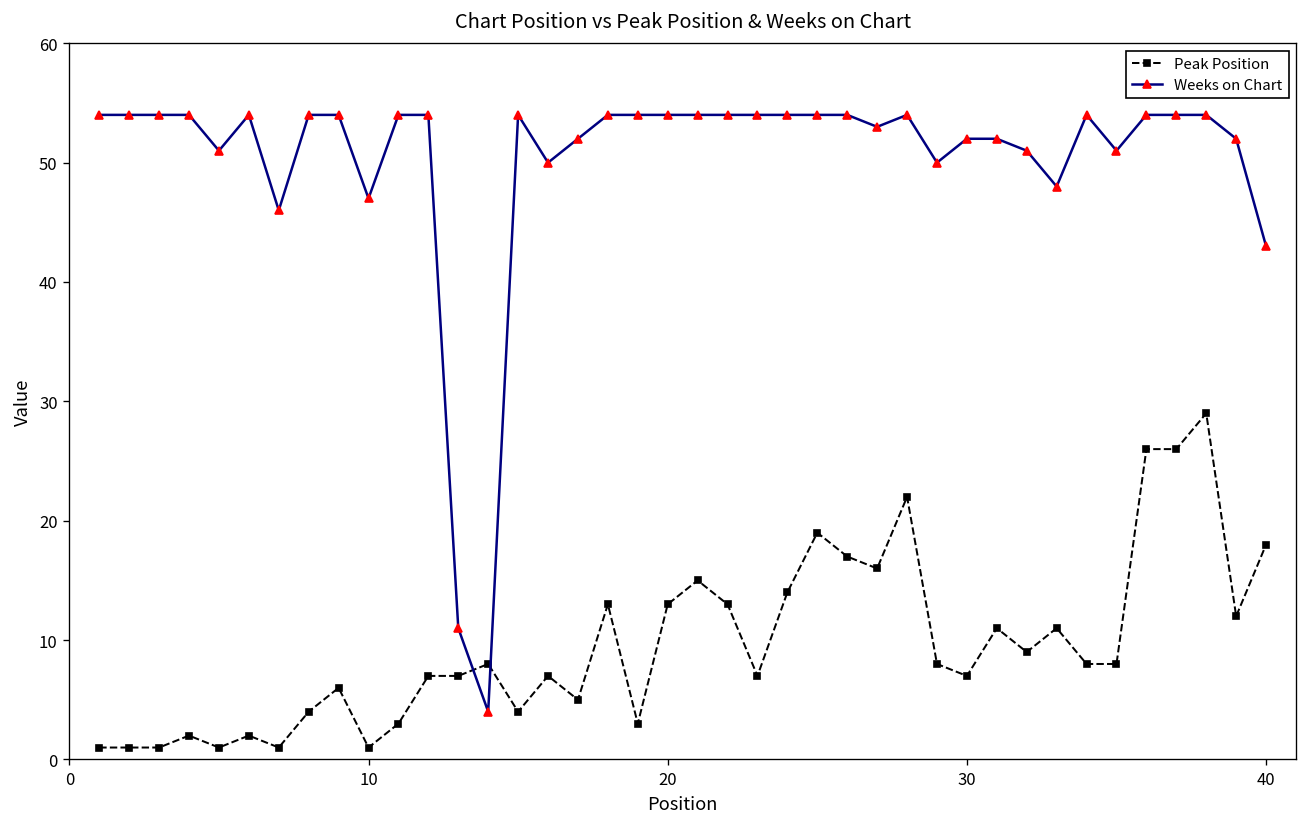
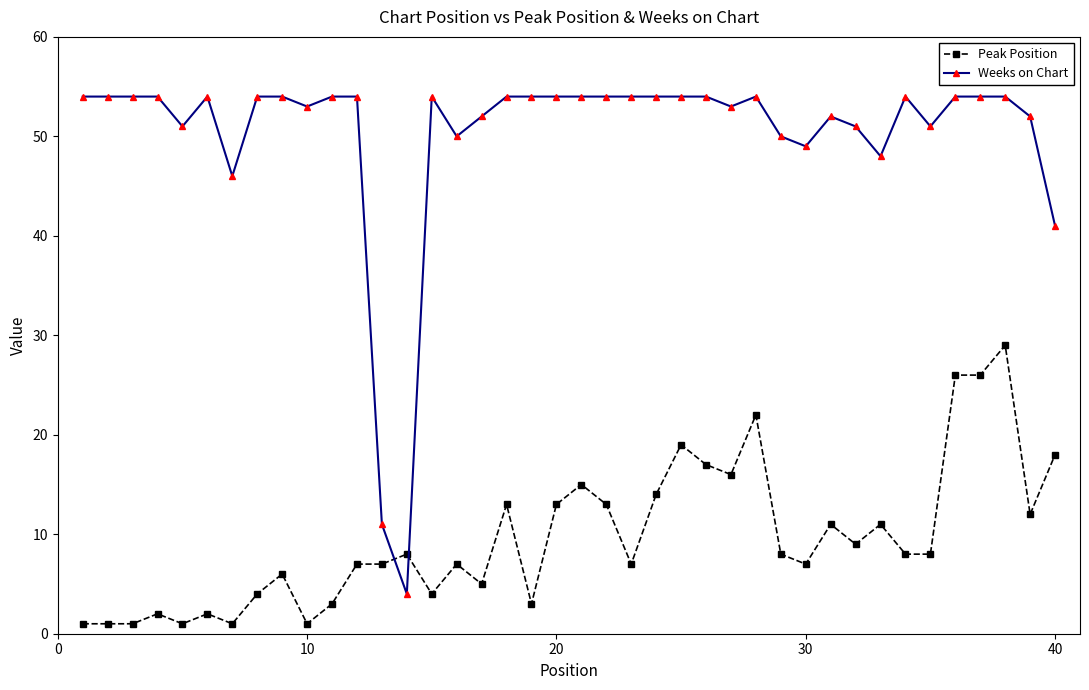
  {
    "Peak Position": {
      "10": 1,
      "20": 13,
      "30": 7,
      "40": 18
    },
    "Weeks on Chart": {
-     "10": 47,
+     "10": 53,
      "20": 54,
-     "30": 52,
-     "40": 43
+     "30": 49,
+     "40": 41
    }
  }
